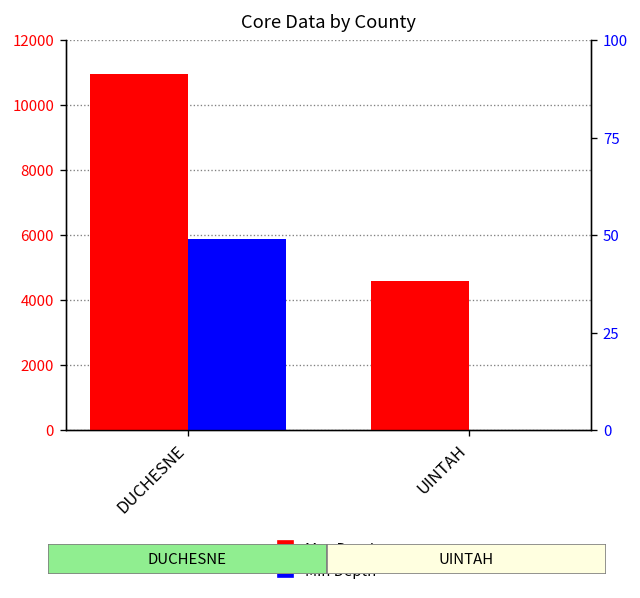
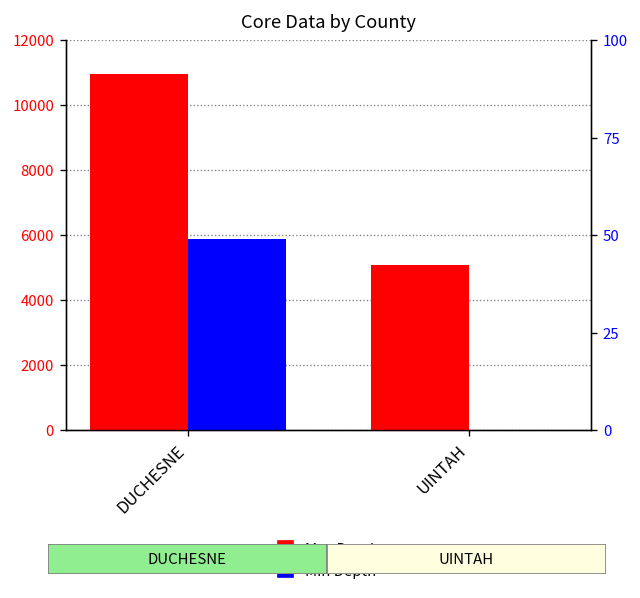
  {
    "Max Depth": {
      "DUCHESNE": 11000,
-     "UINTAH": 4600
+     "UINTAH": 5100
    },
    "Min Depth": {
      "DUCHESNE": 5900
    }
  }
